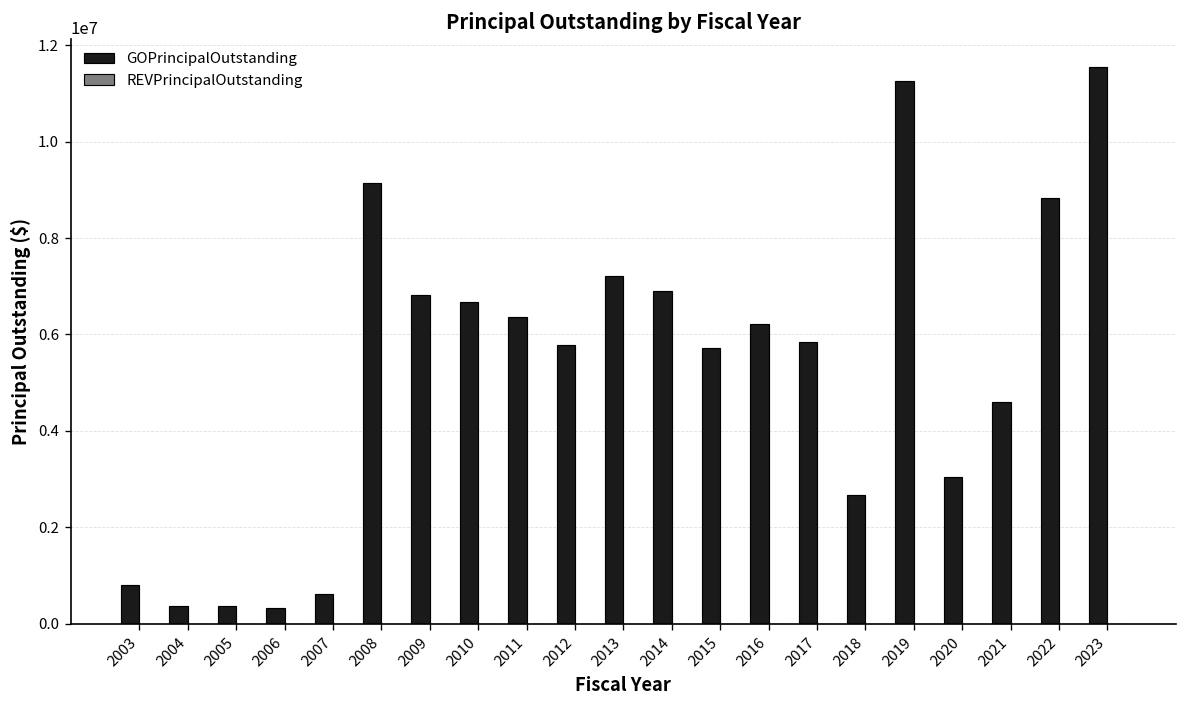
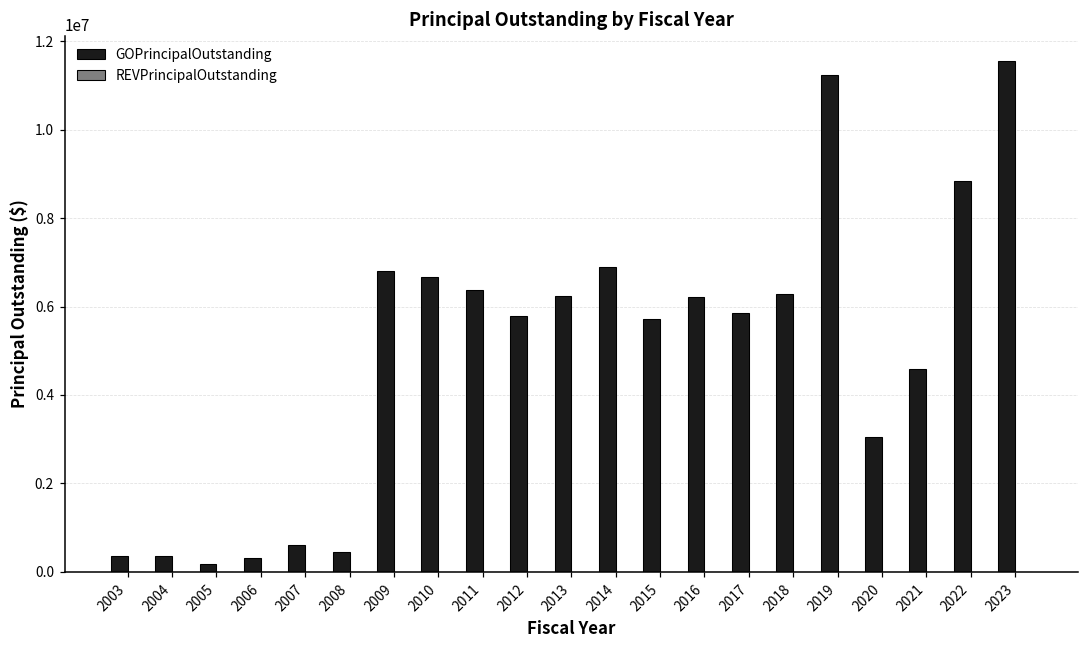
  {
    "GOPrincipalOutstanding": {
-     "2003": 800000,
+     "2003": 400000,
      "2004": 400000,
-     "2005": 400000,
+     "2005": 200000,
      "2006": 300000,
      "2007": 600000,
-     "2008": 9100000,
+     "2008": 400000,
      "2009": 6800000,
      "2010": 6700000,
      "2011": 6400000,
      "2012": 5800000,
-     "2013": 7200000,
+     "2013": 6200000,
      "2014": 6900000,
      "2015": 5700000,
      "2016": 6200000,
      "2017": 5800000,
-     "2018": 2700000,
+     "2018": 6300000,
      "2019": 11200000,
      "2020": 3000000,
      "2021": 4600000,
      "2022": 8800000,
      "2023": 11600000
    },
    "REVPrincipalOutstanding": {
      "2003": 0,
      "2004": 0,
      "2005": 0,
      "2006": 0,
      "2007": 0,
      "2008": 0,
      "2009": 0,
      "2010": 0,
      "2011": 0,
      "2012": 0,
      "2013": 0,
      "2014": 0,
      "2015": 0,
      "2016": 0,
      "2017": 0,
      "2018": 0,
      "2019": 0,
      "2020": 0,
      "2021": 0,
      "2022": 0,
      "2023": 0
    }
  }
